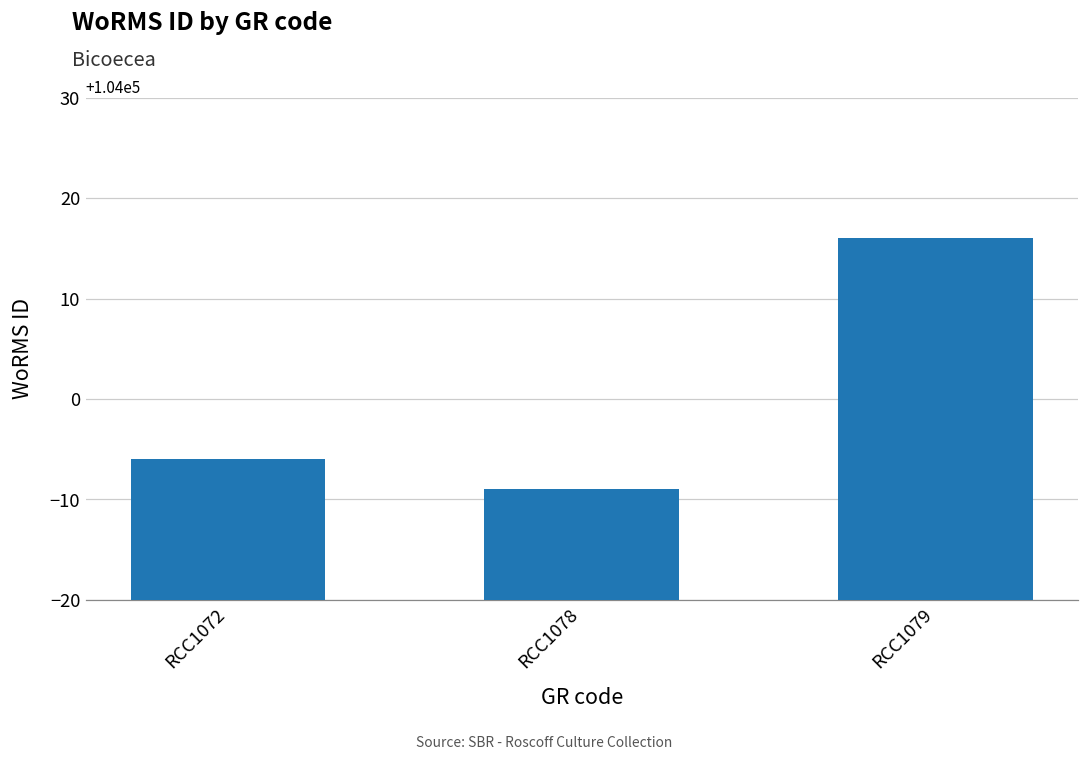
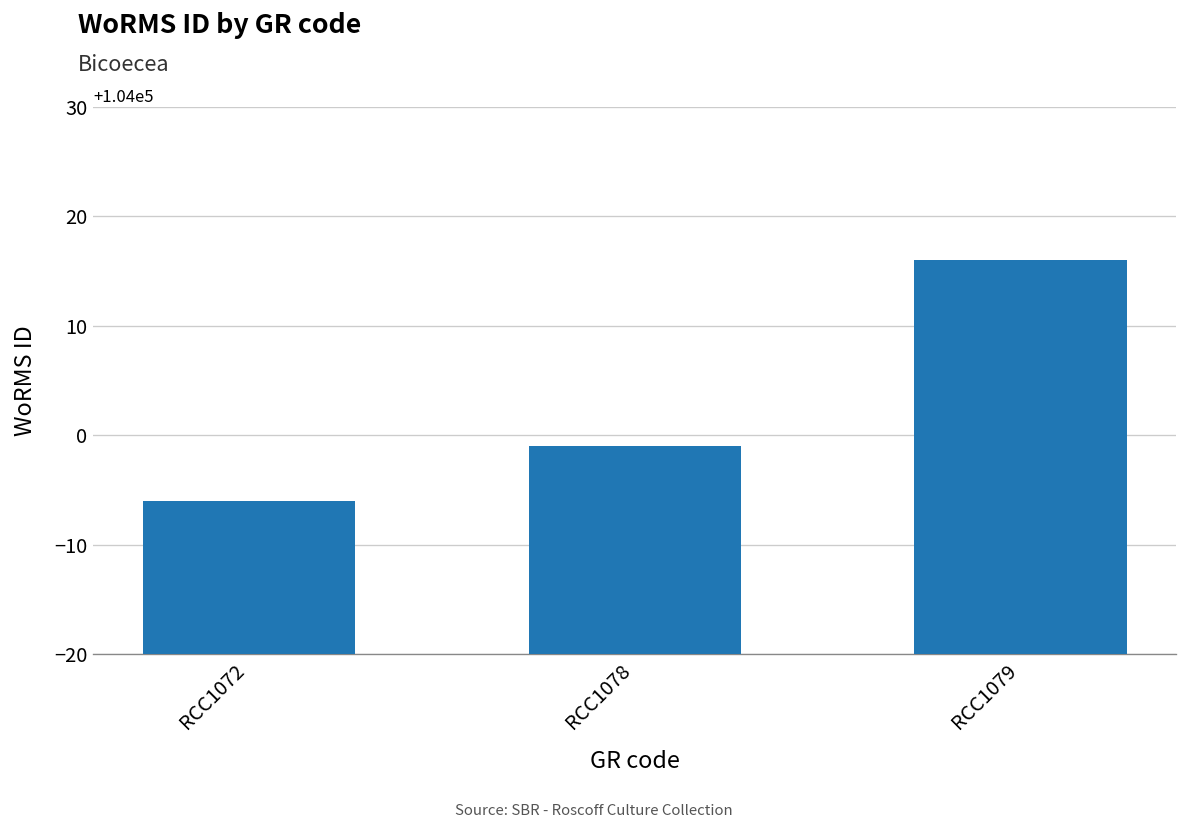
  {
    "RCC1072": 103994,
-   "RCC1078": 103991,
+   "RCC1078": 103999,
    "RCC1079": 104016
  }
